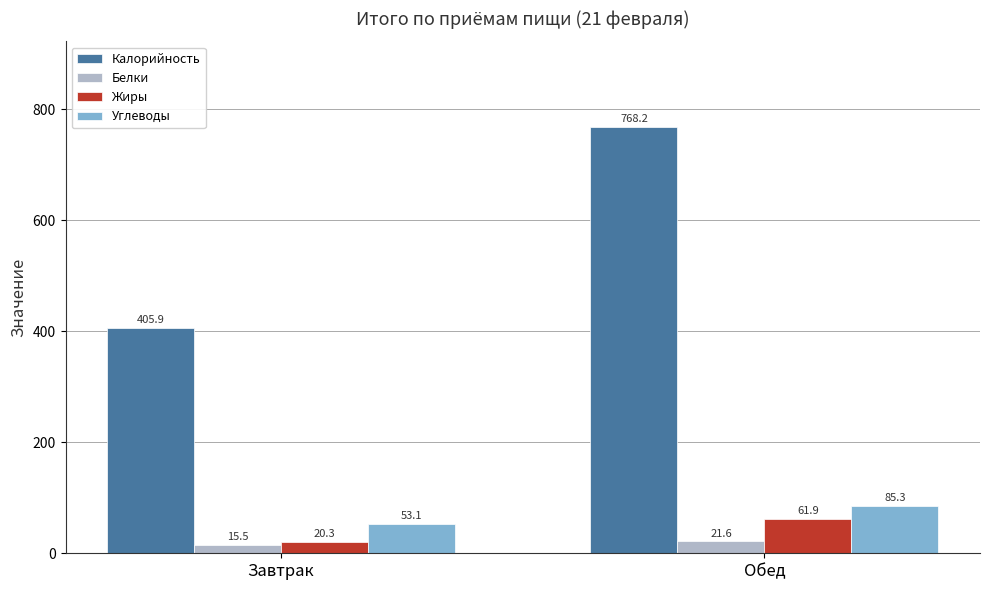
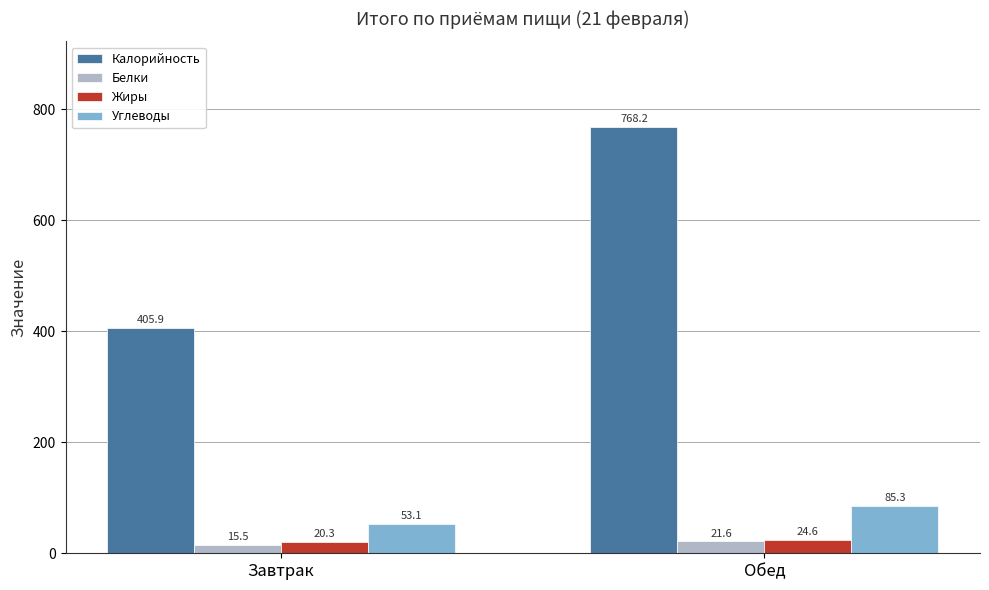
  {
    "Калорийность": {
      "Завтрак": 405.9,
      "Обед": 768.2
    },
    "Жиры": {
      "Завтрак": 20.3,
-     "Обед": 61.9
+     "Обед": 24.6
    }
  }
